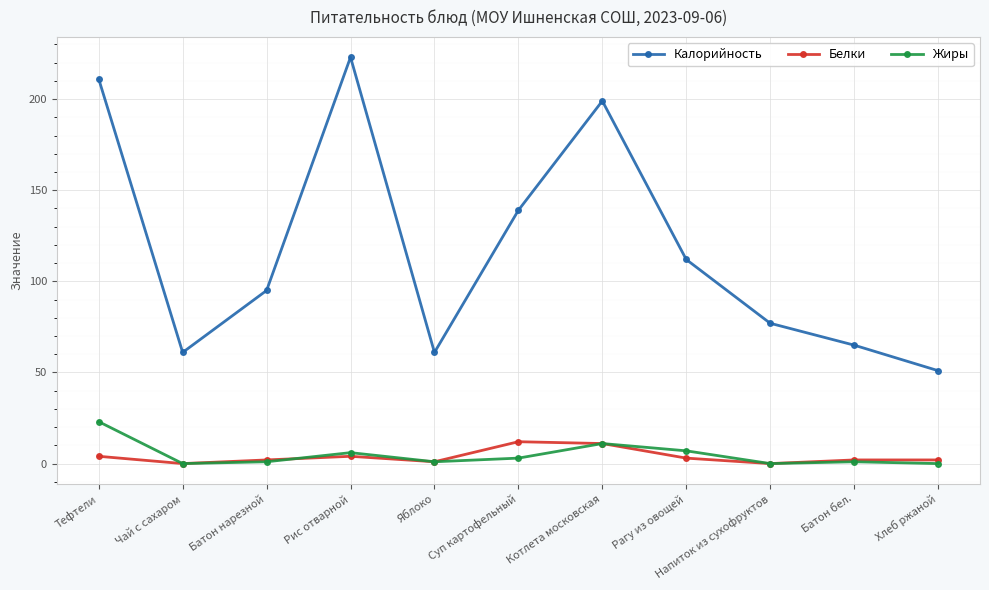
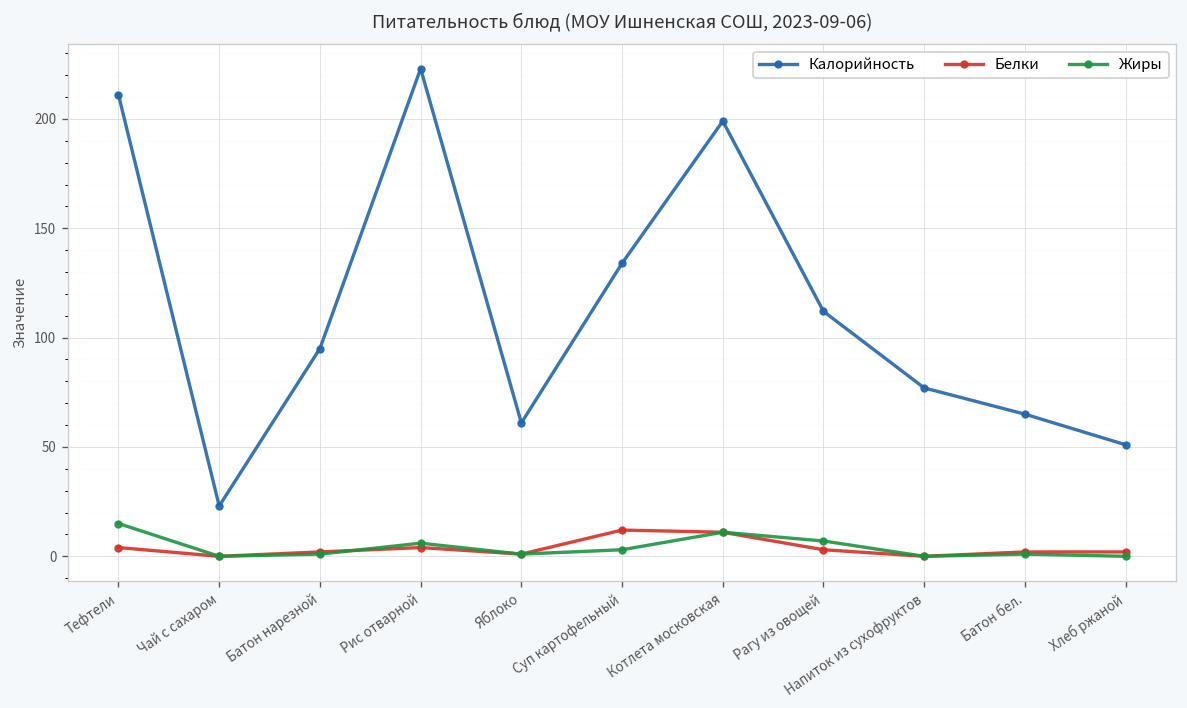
  {
    "Калорийность": {
      "Тефтели": 211,
-     "Чай с сахаром": 61,
+     "Чай с сахаром": 23,
      "Батон нарезной": 95,
      "Рис отварной": 223,
      "Яблоко": 61,
-     "Суп картофельный": 139,
+     "Суп картофельный": 134,
      "Котлета московская": 199,
      "Рагу из овощей": 112,
      "Напиток из сухофруктов": 77,
      "Батон бел.": 65,
      "Хлеб ржаной": 51
    },
    "Белки": {
      "Тефтели": 4,
      "Рис отварной": 4,
      "Суп картофельный": 12,
      "Рагу из овощей": 3,
      "Хлеб ржаной": 2
    },
    "Жиры": {
-     "Тефтели": 23,
+     "Тефтели": 15,
      "Рис отварной": 6,
      "Суп картофельный": 3,
      "Рагу из овощей": 7,
      "Хлеб ржаной": 0
    }
  }
